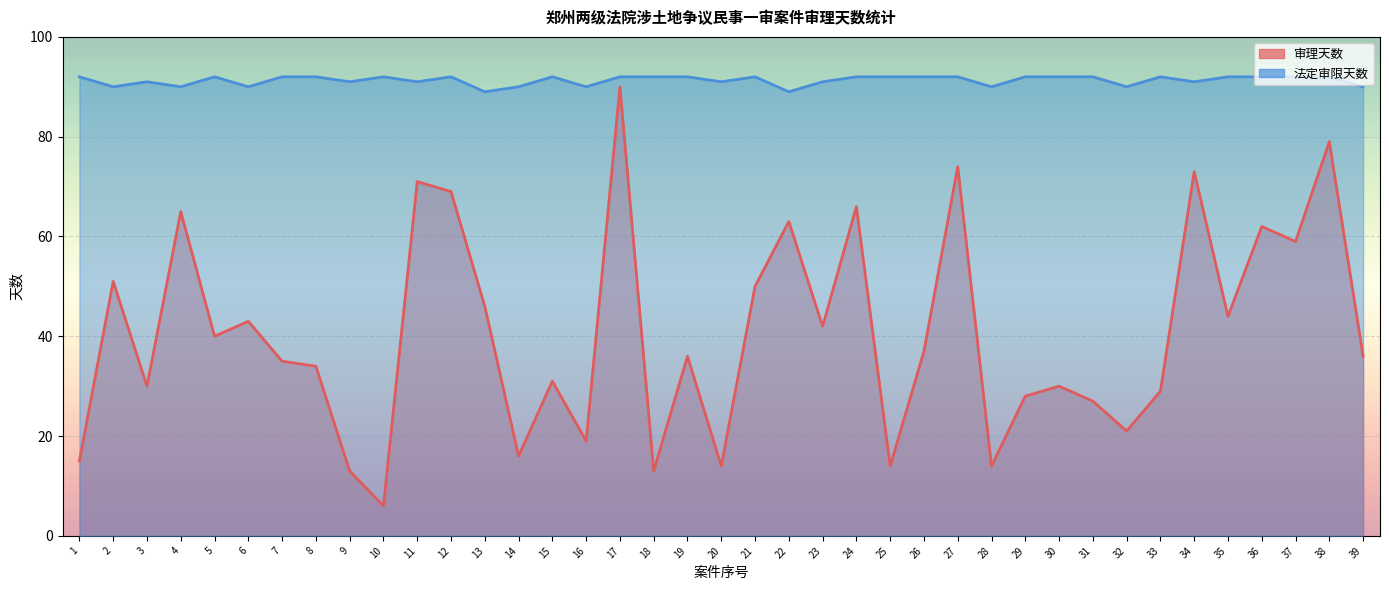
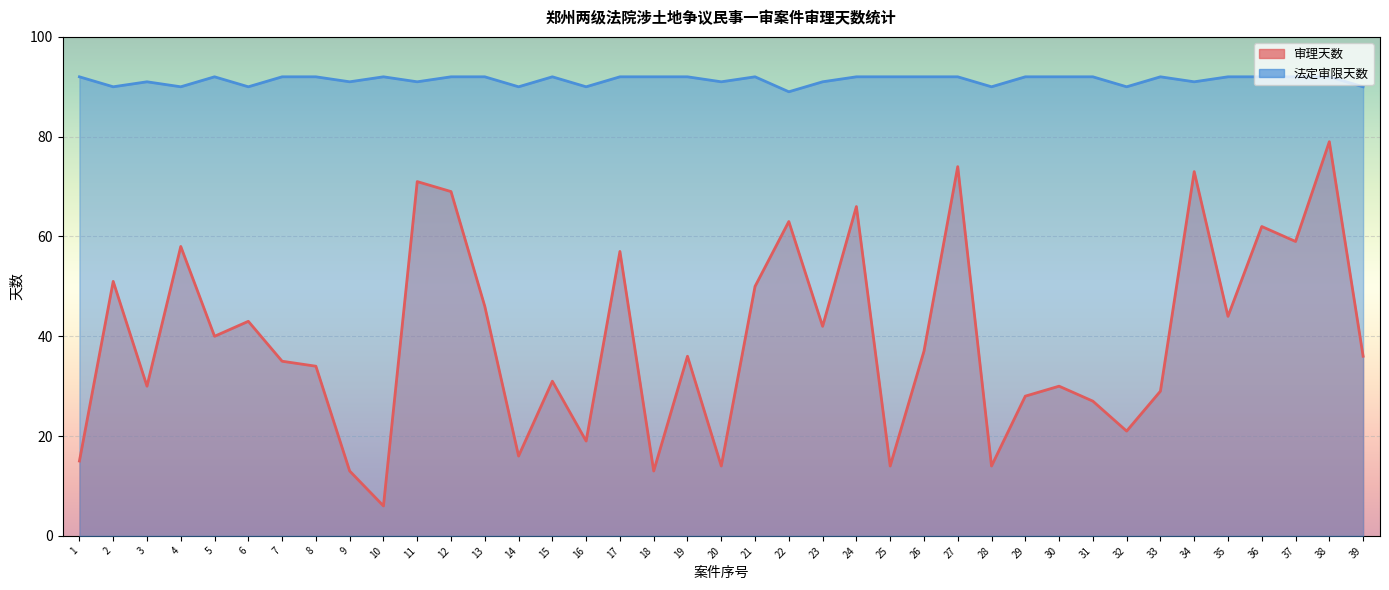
  {
    "审理天数": {
      "1": 15,
      "2": 51,
      "3": 30,
-     "4": 65,
+     "4": 58,
      "5": 40,
      "6": 43,
      "7": 35,
      "8": 34,
      "9": 13,
      "10": 6,
      "11": 71,
      "12": 69,
      "13": 46,
      "14": 16,
      "15": 31,
      "16": 19,
-     "17": 90,
+     "17": 57,
      "18": 13,
      "19": 36,
      "20": 14,
      "21": 50,
      "22": 63,
      "23": 42,
      "24": 66,
      "25": 14,
      "26": 37,
      "27": 74,
      "28": 14,
      "29": 28,
      "30": 30,
      "31": 27,
      "32": 21,
      "33": 29,
      "34": 73,
      "35": 44,
      "36": 62,
      "37": 59,
      "38": 79,
      "39": 36
    },
    "法定审限天数": {
      "1": 92,
      "2": 90,
      "3": 91,
      "4": 90,
      "5": 92,
      "6": 90,
      "7": 92,
      "8": 92,
      "9": 91,
      "10": 92,
      "11": 91,
      "12": 92,
-     "13": 89,
+     "13": 92,
      "14": 90,
      "15": 92,
      "16": 90,
      "17": 92,
      "18": 92,
      "19": 92,
      "20": 91,
      "21": 92,
      "22": 89,
      "23": 91,
      "24": 92,
      "25": 92,
      "26": 92,
      "27": 92,
      "28": 90,
      "29": 92,
      "30": 92,
      "31": 92,
      "32": 90,
      "33": 92,
      "34": 91,
      "35": 92,
      "39": 90
    }
  }
